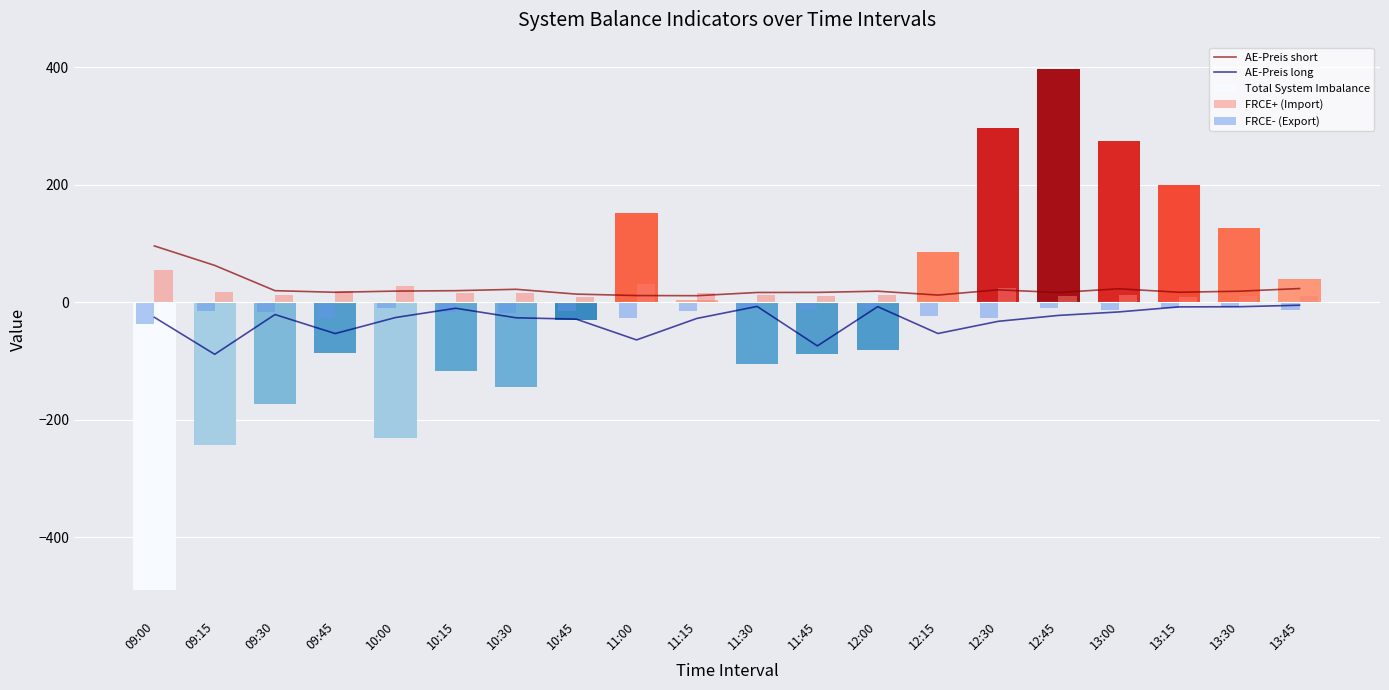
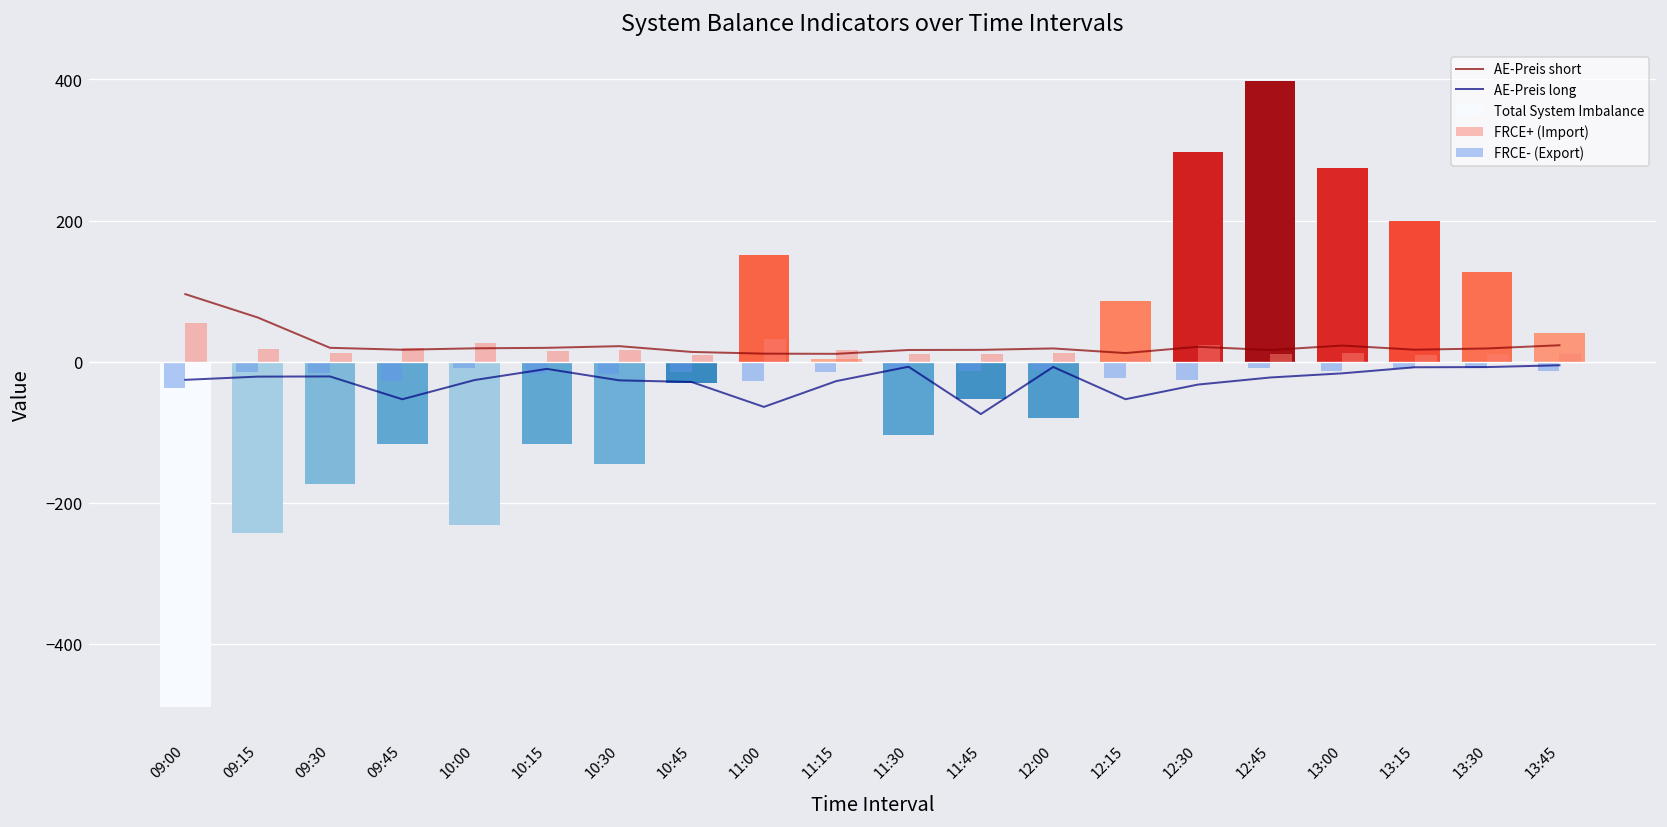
  {
    "AE-Preis short": {
      "09:00": 100,
      "09:15": 60,
      "09:30": 20,
      "09:45": 20,
      "10:00": 20,
      "10:15": 20,
      "10:30": 20,
      "10:45": 10,
      "11:00": 10,
      "11:15": 10,
      "11:30": 20,
      "11:45": 20,
      "12:00": 20,
      "12:15": 10,
      "12:30": 20,
      "12:45": 20,
      "13:00": 20,
      "13:15": 20,
      "13:30": 20,
      "13:45": 20
    },
    "Total System Imbalance": {
      "09:00": -490,
      "09:15": -240,
      "09:30": -170,
-     "09:45": -90,
+     "09:45": -120,
      "10:00": -230,
      "10:15": -120,
      "10:30": -140,
      "10:45": -30,
      "11:00": 150,
      "11:30": -100,
-     "11:45": -90,
+     "11:45": -50,
      "12:00": -80,
      "12:15": 90,
      "12:30": 300,
      "12:45": 400,
      "13:00": 270,
      "13:15": 200,
      "13:30": 130,
      "13:45": 40
    },
    "AE-Preis long": {
      "09:00": -30,
-     "09:15": -90,
+     "09:15": -20,
      "09:30": -20,
      "09:45": -50,
      "10:00": -30,
      "10:15": -10,
      "10:30": -30,
      "10:45": -30,
      "11:00": -60,
      "11:15": -30,
      "11:30": -10,
      "11:45": -70,
      "12:00": -10,
      "12:15": -50,
      "12:30": -30,
      "12:45": -20,
      "13:00": -20,
      "13:15": -10,
      "13:30": -10,
      "13:45": -10
    },
    "FRCE+ (Import)": {
      "09:00": 50,
      "09:15": 20,
      "09:30": 10,
      "09:45": 20,
      "10:00": 30,
      "10:15": 20,
      "10:30": 20,
      "10:45": 10,
      "11:15": 20,
      "11:30": 10,
      "11:45": 10,
      "12:00": 10
    },
    "FRCE- (Export)": {
      "11:00": -30,
      "11:15": -10,
      "12:15": -20,
      "12:30": -30,
      "12:45": -10,
      "13:00": -10,
      "13:15": -10,
      "13:30": -10,
      "13:45": -10
    }
  }
